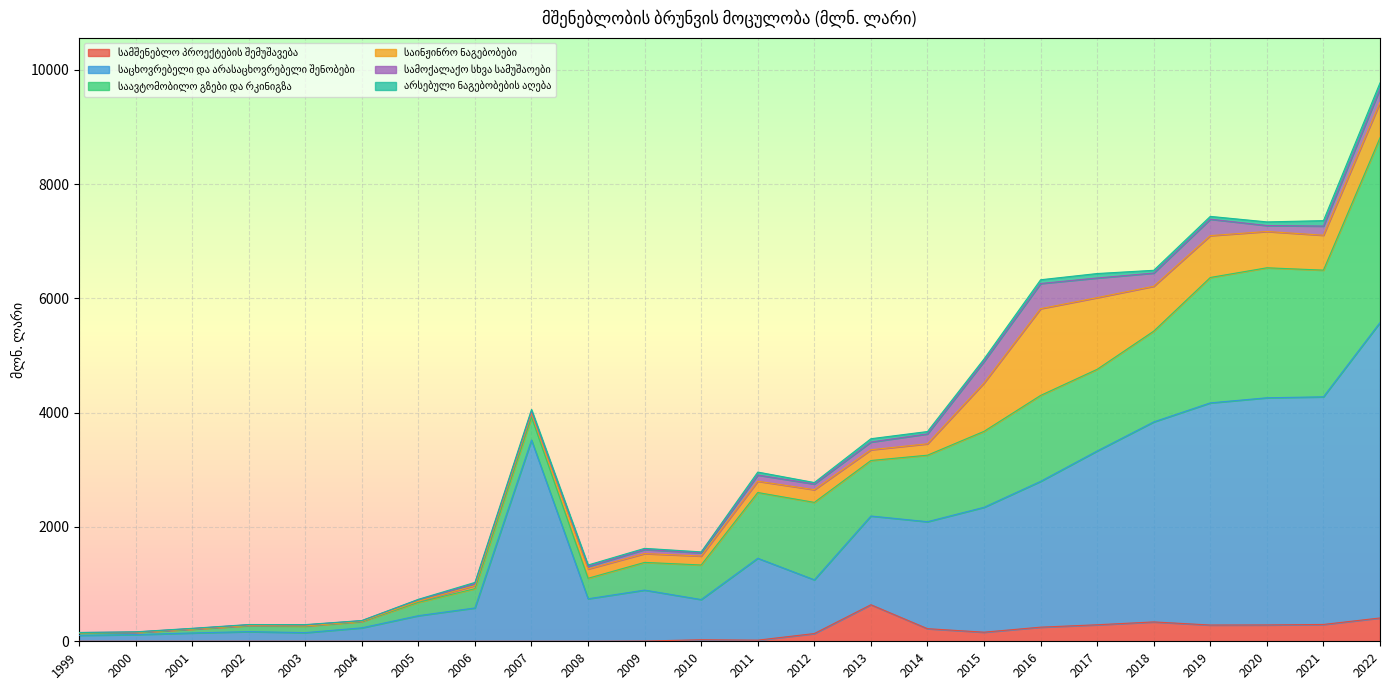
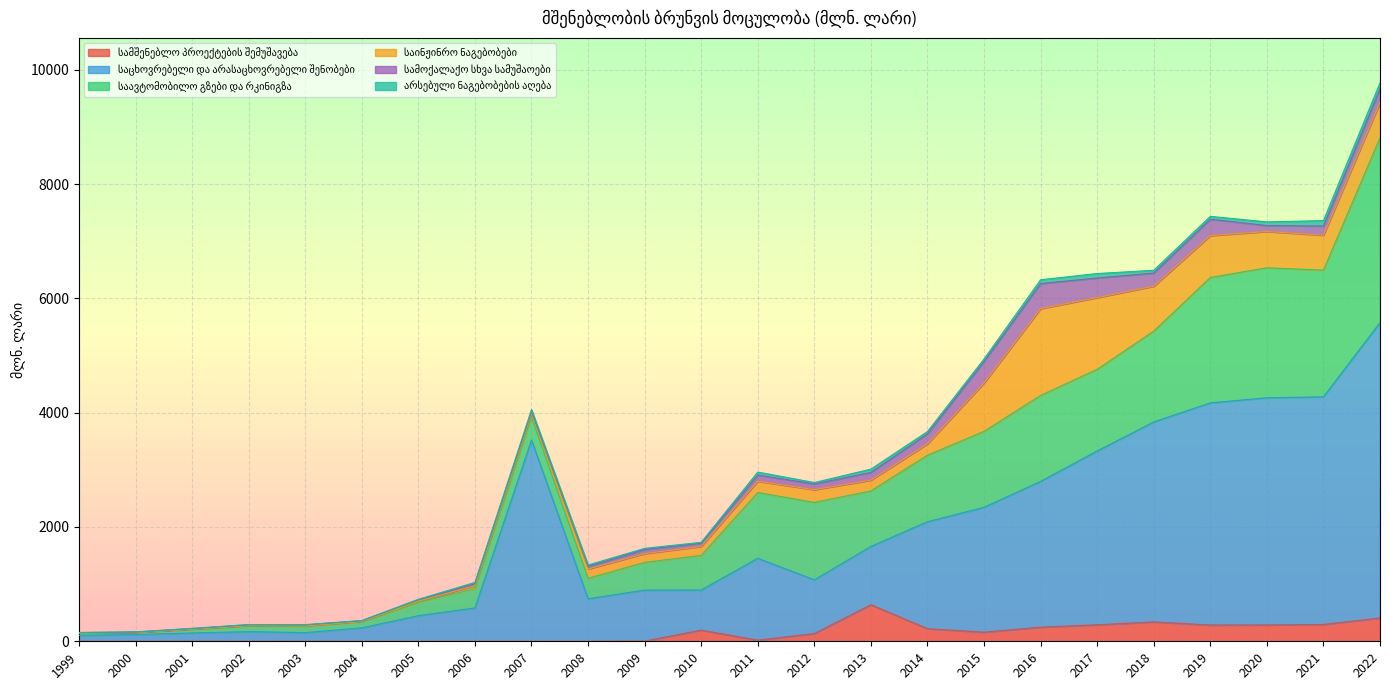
  {
    "სამშენებლო პროექტების შემუშავება": {
      "1999": 0,
      "2000": 0,
      "2001": 0,
      "2002": 0,
      "2003": 0,
      "2004": 0,
      "2005": 0,
      "2006": 0,
      "2007": 0,
      "2008": 0,
      "2009": 0,
-     "2010": 0,
+     "2010": 200,
      "2011": 0,
      "2012": 100,
      "2013": 600,
      "2014": 200,
      "2015": 200,
      "2016": 200,
      "2017": 300,
      "2018": 300,
      "2019": 300,
      "2020": 300,
      "2021": 300,
      "2022": 400
    },
    "საცხოვრებელი და არასაცხოვრებელი შენობები": {
      "2001": 100,
      "2002": 200,
      "2003": 200,
      "2004": 200,
      "2005": 400,
      "2006": 600,
      "2007": 3500,
      "2008": 700,
      "2009": 900,
      "2010": 700,
      "2011": 1400,
      "2012": 900,
-     "2013": 1600,
+     "2013": 1000,
      "2014": 1900,
      "2015": 2200,
      "2016": 2600,
      "2017": 3000,
      "2018": 3500,
      "2019": 3900,
      "2020": 4000,
      "2021": 4000,
      "2022": 5200
    },
    "საინჟინრო ნაგებობები": {
      "2009": 200,
      "2010": 200,
      "2011": 200,
      "2012": 200,
      "2013": 200,
      "2014": 200,
      "2015": 800,
      "2016": 1500,
      "2017": 1300,
      "2018": 800,
      "2019": 700,
      "2020": 600,
      "2021": 600,
      "2022": 600
    },
    "სამოქალაქო სხვა სამუშაოები": {
      "2011": 100,
      "2013": 100,
      "2015": 400,
      "2016": 400,
      "2017": 300,
      "2018": 200,
      "2019": 300,
      "2020": 100,
      "2021": 200,
      "2022": 200
    }
  }
